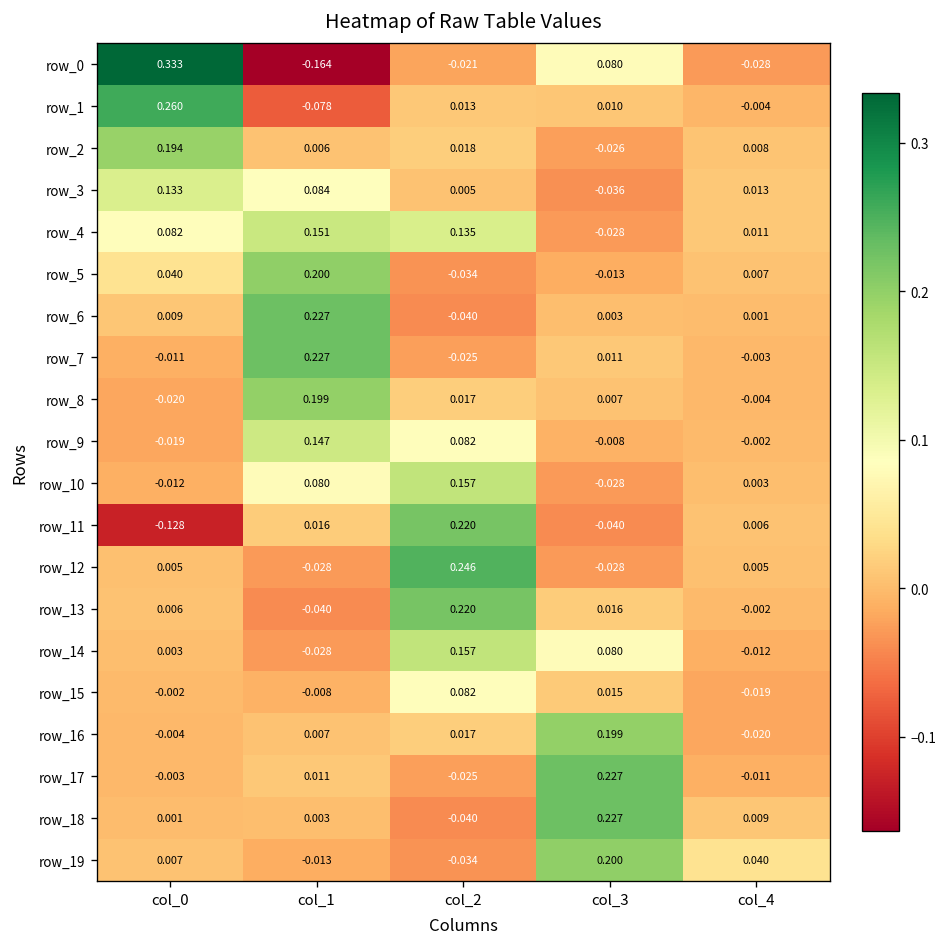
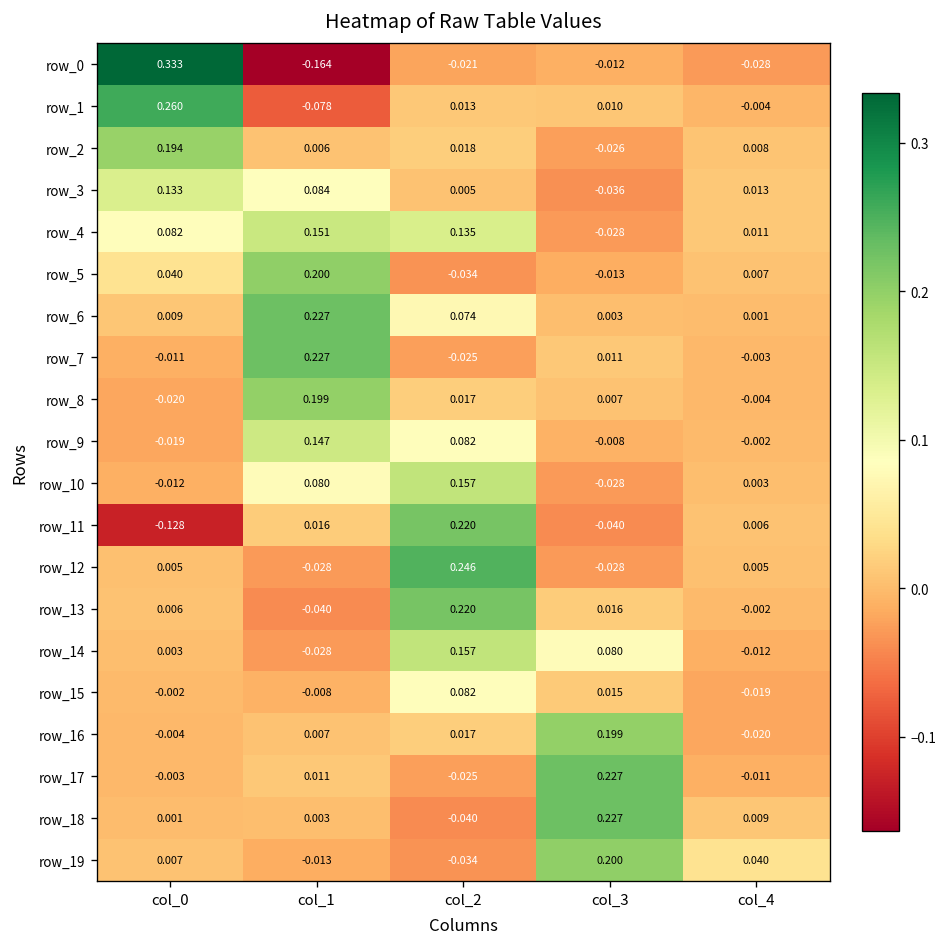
  {
    "row_0": {
      "col_0": 0.333,
      "col_1": -0.164,
      "col_2": -0.021,
-     "col_3": 0.080,
+     "col_3": -0.012,
      "col_4": -0.028
    },
    "row_1": {
      "col_0": 0.260,
      "col_1": -0.078,
      "col_2": 0.013,
      "col_3": 0.010,
      "col_4": -0.004
    },
    "row_2": {
      "col_0": 0.194,
      "col_1": 0.006,
      "col_2": 0.018,
      "col_3": -0.026,
      "col_4": 0.008
    },
    "row_3": {
      "col_0": 0.133,
      "col_1": 0.084,
      "col_2": 0.005,
      "col_3": -0.036,
      "col_4": 0.013
    },
    "row_4": {
      "col_0": 0.082,
      "col_1": 0.151,
      "col_2": 0.135,
      "col_3": -0.028,
      "col_4": 0.011
    },
    "row_5": {
      "col_0": 0.040,
      "col_1": 0.200,
      "col_2": -0.034,
      "col_3": -0.013,
      "col_4": 0.007
    },
    "row_6": {
      "col_0": 0.009,
      "col_1": 0.227,
-     "col_2": -0.040,
+     "col_2": 0.074,
      "col_3": 0.003,
      "col_4": 0.001
    },
    "row_7": {
      "col_0": -0.011,
      "col_1": 0.227,
      "col_2": -0.025,
      "col_3": 0.011,
      "col_4": -0.003
    },
    "row_8": {
      "col_0": -0.020,
      "col_1": 0.199,
      "col_2": 0.017,
      "col_3": 0.007,
      "col_4": -0.004
    },
    "row_9": {
      "col_0": -0.019,
      "col_1": 0.147,
      "col_2": 0.082,
      "col_3": -0.008,
      "col_4": -0.002
    },
    "row_10": {
      "col_0": -0.012,
      "col_1": 0.080,
      "col_2": 0.157,
      "col_3": -0.028,
      "col_4": 0.003
    },
    "row_11": {
      "col_0": -0.128,
      "col_1": 0.016,
      "col_2": 0.220,
      "col_3": -0.040,
      "col_4": 0.006
    },
    "row_12": {
      "col_0": 0.005,
      "col_1": -0.028,
      "col_2": 0.246,
      "col_3": -0.028,
      "col_4": 0.005
    },
    "row_13": {
      "col_0": 0.006,
      "col_1": -0.040,
      "col_2": 0.220,
      "col_3": 0.016,
      "col_4": -0.002
    },
    "row_14": {
      "col_0": 0.003,
      "col_1": -0.028,
      "col_2": 0.157,
      "col_3": 0.080,
      "col_4": -0.012
    },
    "row_15": {
      "col_0": -0.002,
      "col_1": -0.008,
      "col_2": 0.082,
      "col_3": 0.015,
      "col_4": -0.019
    },
    "row_16": {
      "col_0": -0.004,
      "col_1": 0.007,
      "col_2": 0.017,
      "col_3": 0.199,
      "col_4": -0.020
    },
    "row_17": {
      "col_0": -0.003,
      "col_1": 0.011,
      "col_2": -0.025,
      "col_3": 0.227,
      "col_4": -0.011
    },
    "row_18": {
      "col_0": 0.001,
      "col_1": 0.003,
      "col_2": -0.040,
      "col_3": 0.227,
      "col_4": 0.009
    },
    "row_19": {
      "col_0": 0.007,
      "col_1": -0.013,
      "col_2": -0.034,
      "col_3": 0.200,
      "col_4": 0.040
    }
  }
